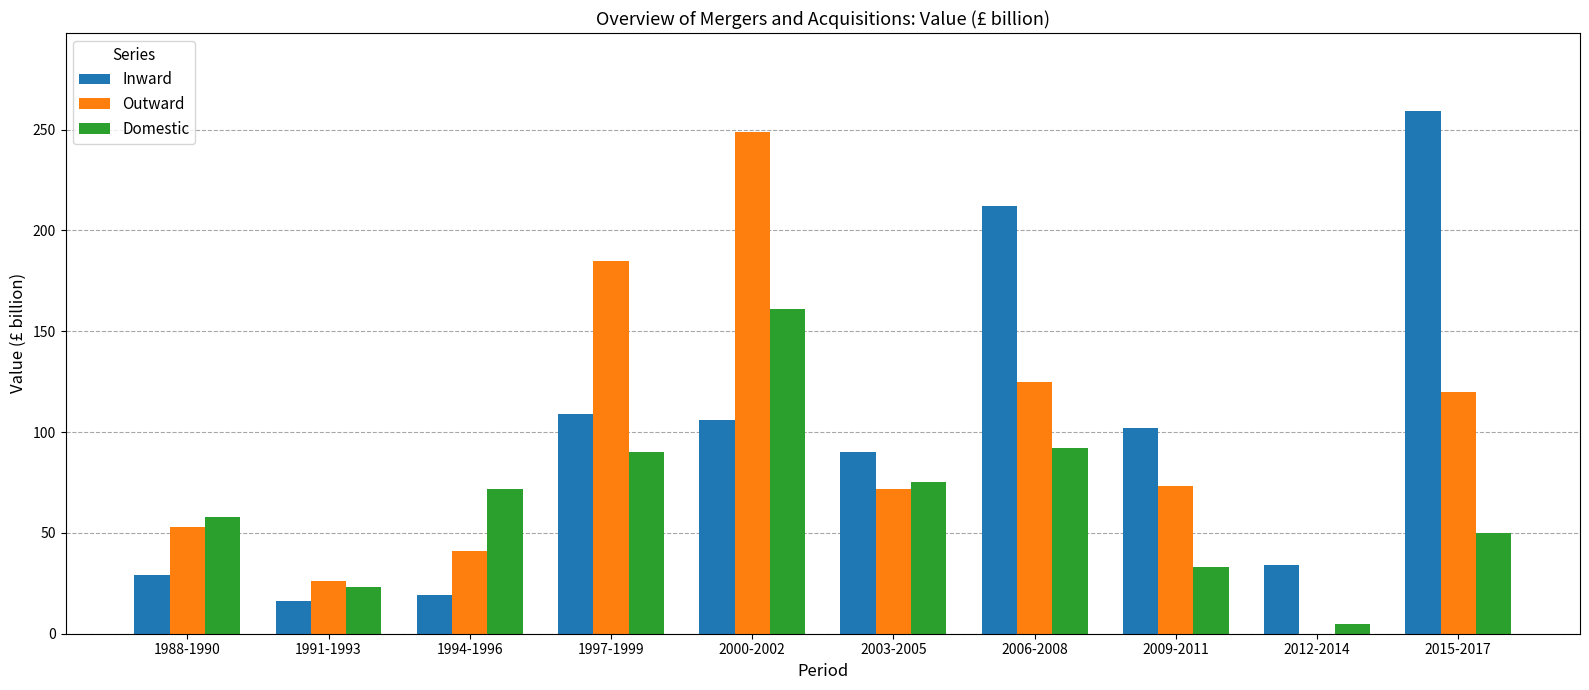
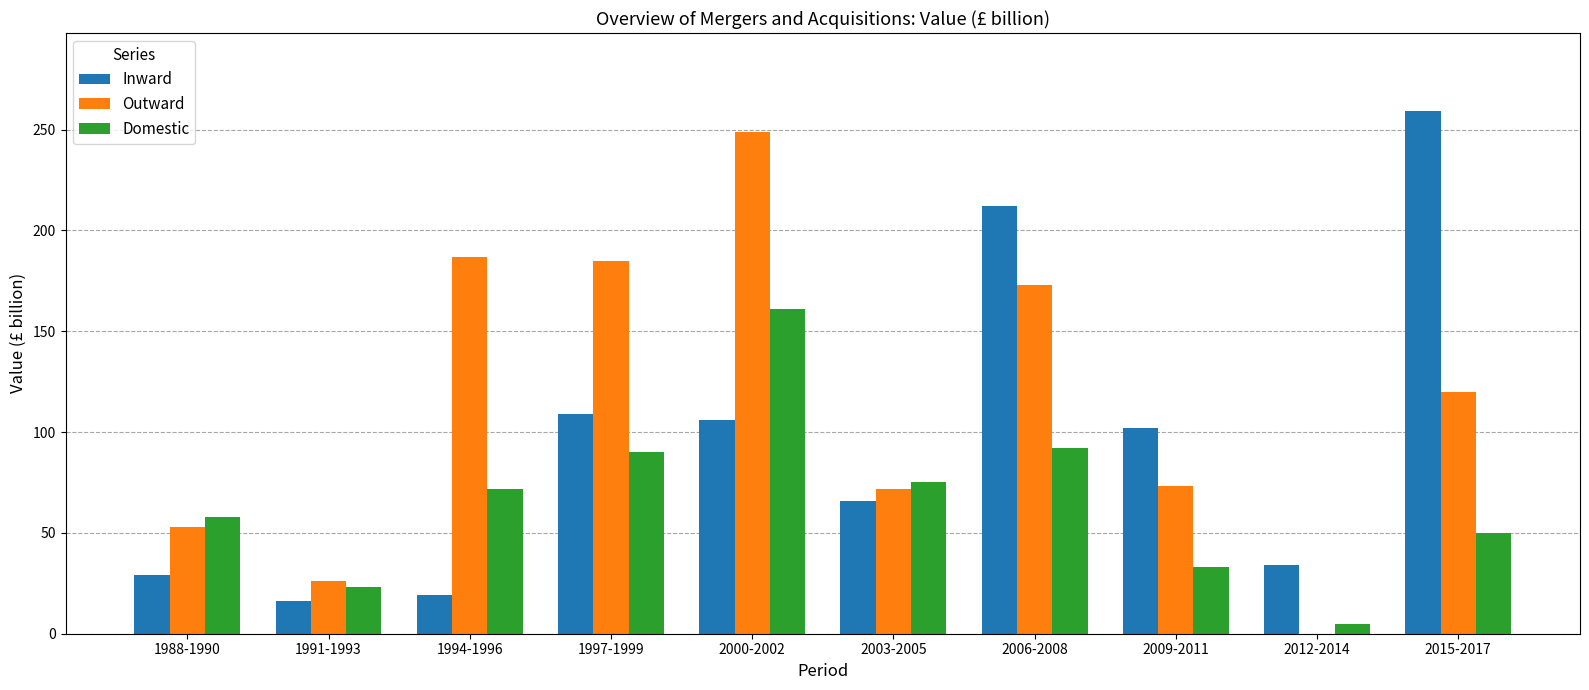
  {
    "Inward": {
      "1988-1990": 29,
      "1991-1993": 16,
      "1994-1996": 19,
      "1997-1999": 109,
      "2000-2002": 106,
-     "2003-2005": 90,
+     "2003-2005": 66,
      "2006-2008": 212,
      "2009-2011": 102,
      "2012-2014": 34,
      "2015-2017": 259
    },
    "Outward": {
      "1988-1990": 53,
      "1991-1993": 26,
-     "1994-1996": 41,
+     "1994-1996": 187,
      "1997-1999": 185,
      "2000-2002": 249,
      "2003-2005": 72,
-     "2006-2008": 125,
+     "2006-2008": 173,
      "2009-2011": 73,
      "2012-2014": 0,
      "2015-2017": 120
    },
    "Domestic": {
      "1988-1990": 58,
      "1991-1993": 23,
      "1994-1996": 72,
      "1997-1999": 90,
      "2000-2002": 161,
      "2003-2005": 75,
      "2006-2008": 92,
      "2009-2011": 33,
      "2012-2014": 5,
      "2015-2017": 50
    }
  }
